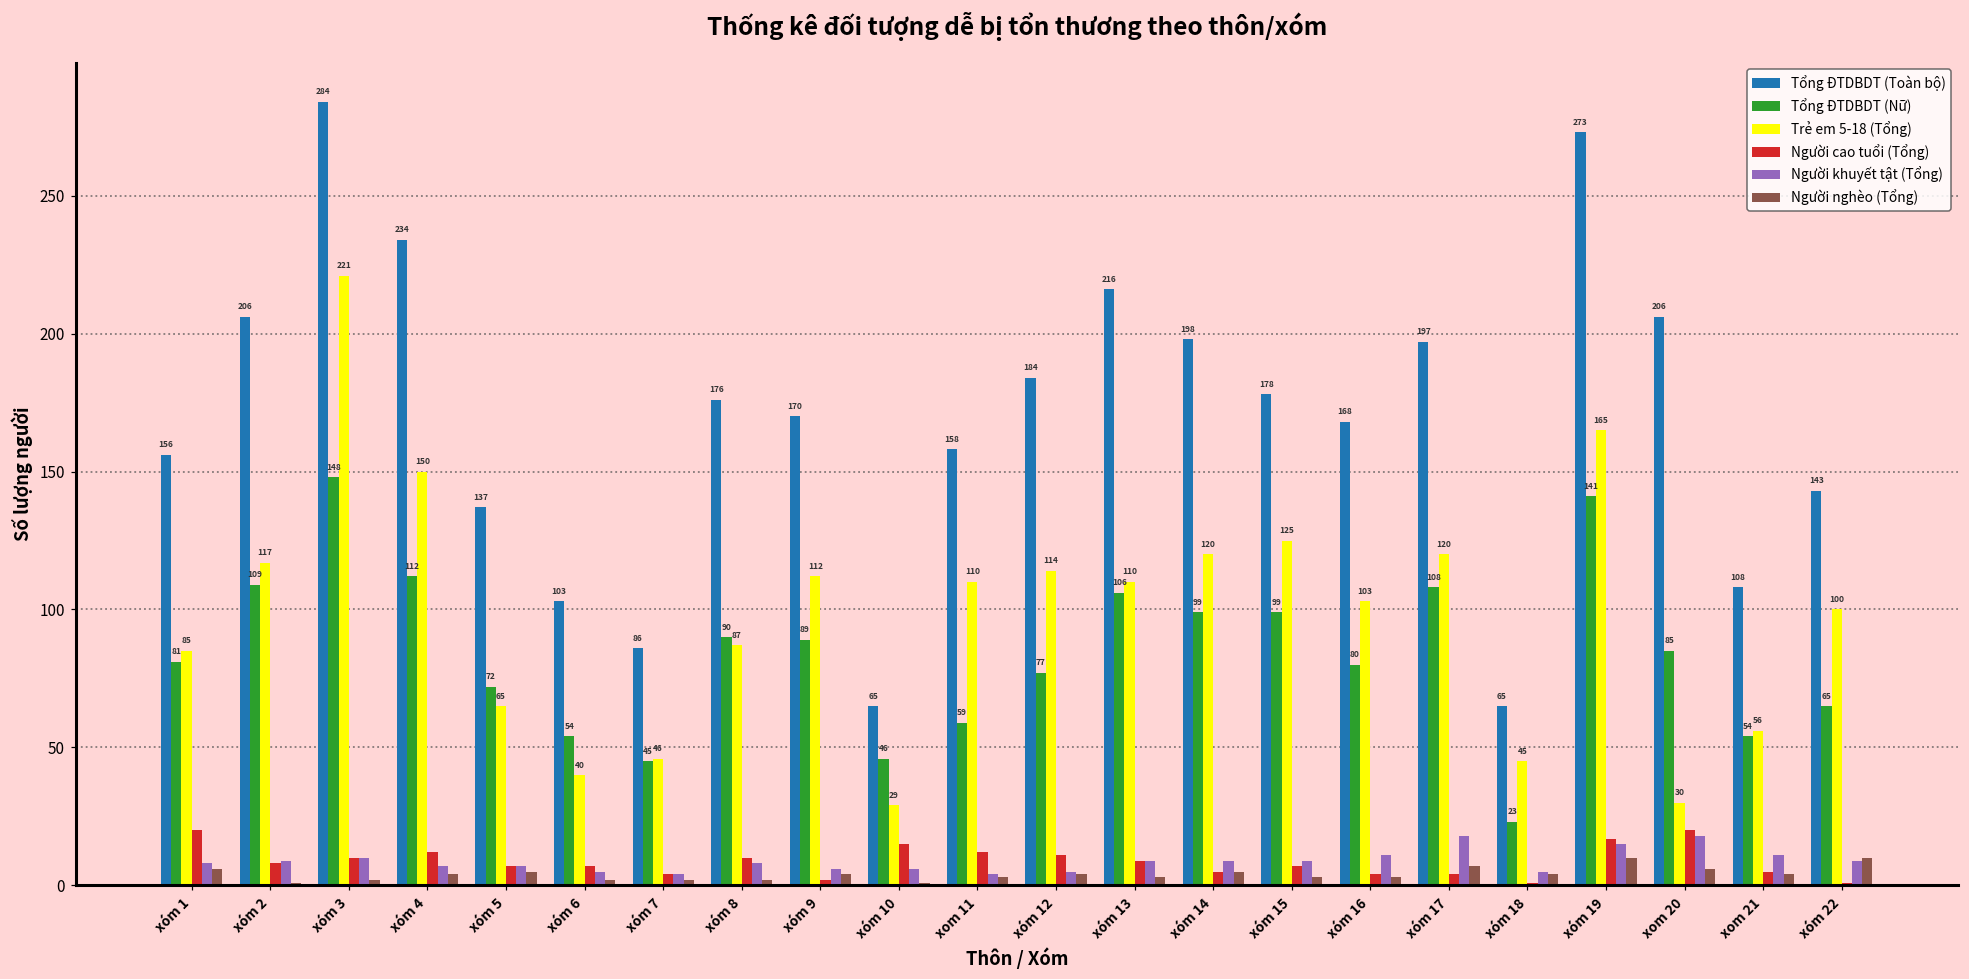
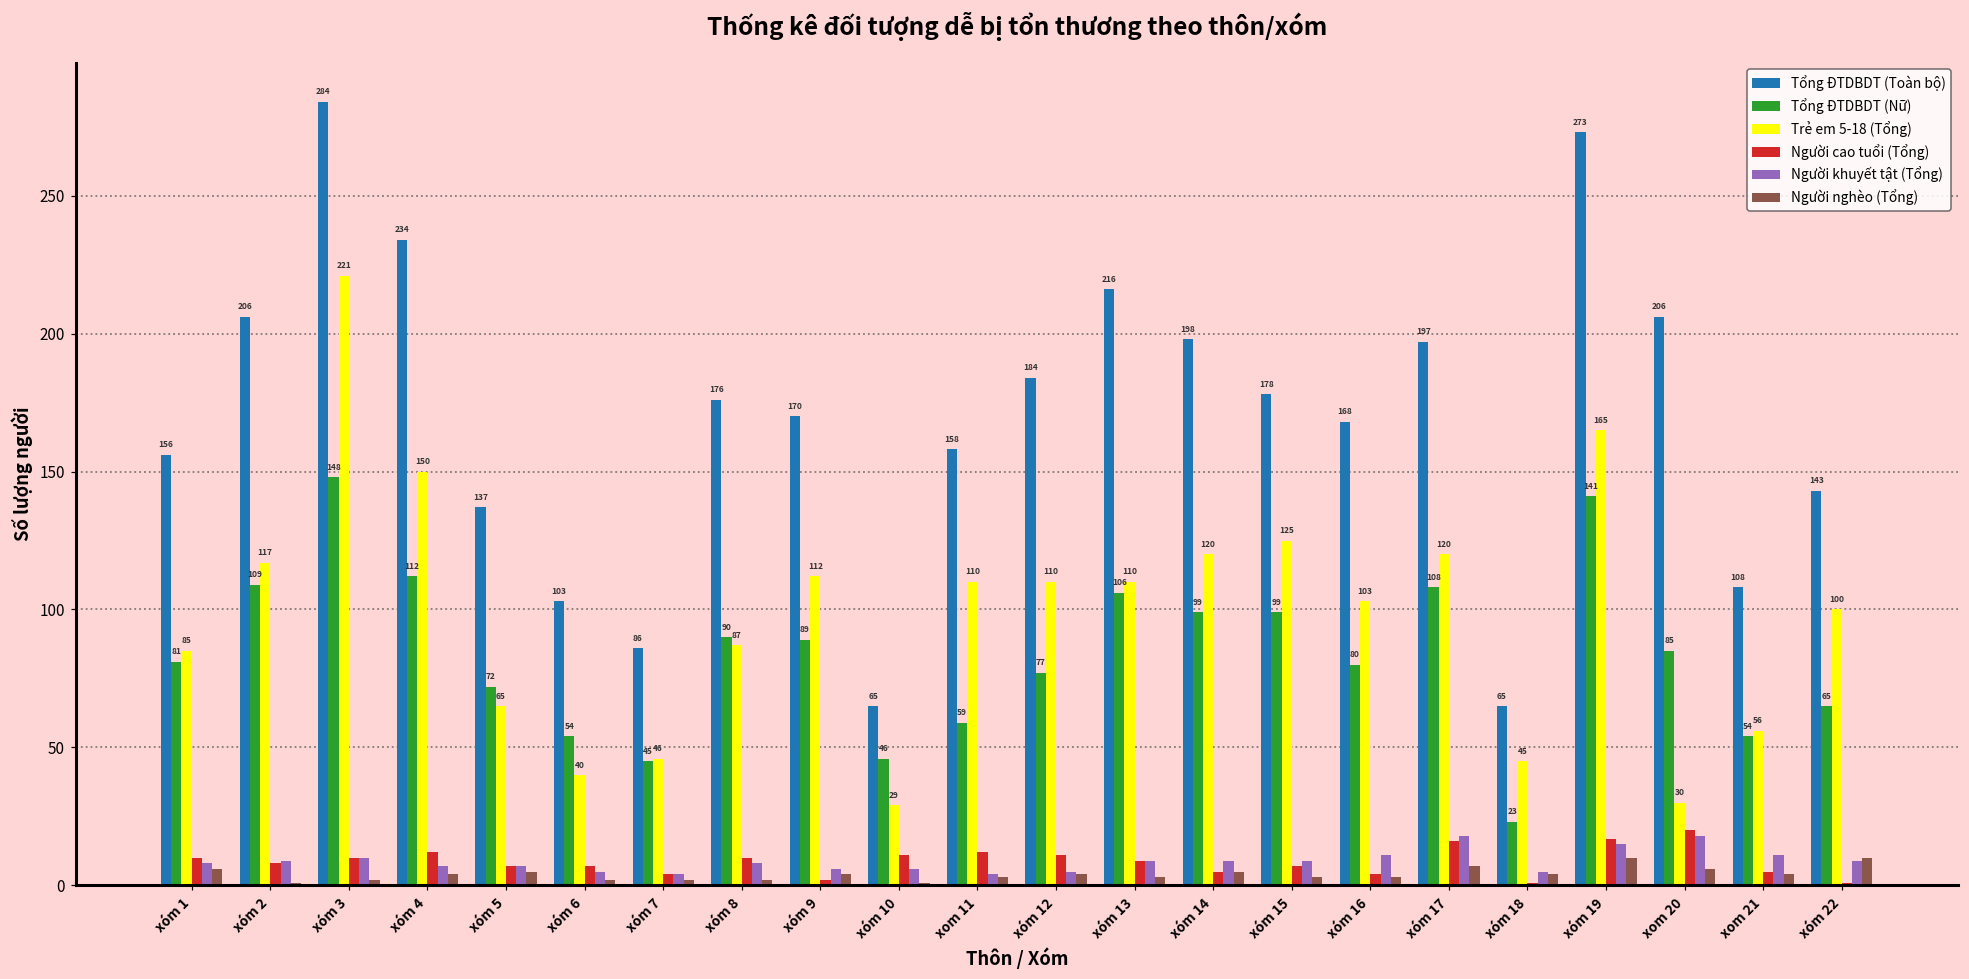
  {
    "Tổng ĐTDBDT (Toàn bộ)": {
      "xóm 1": 156,
      "xóm 2": 206,
      "xóm 3": 284,
      "xóm 4": 234,
      "xóm 5": 137,
      "xóm 6": 103,
      "xóm 7": 86,
      "xóm 8": 176,
      "xóm 9": 170,
      "xóm 10": 65,
      "xom 11": 158,
      "xóm 12": 184,
      "xóm 13": 216,
      "xóm 14": 198,
      "xóm 15": 178,
      "xóm 16": 168,
      "xóm 17": 197,
      "xóm 18": 65,
      "xóm 19": 273,
      "xom 20": 206,
      "xom 21": 108,
      "xóm 22": 143
    },
    "Tổng ĐTDBDT (Nữ)": {
      "xóm 1": 81,
      "xóm 2": 109,
      "xóm 3": 148,
      "xóm 4": 112,
      "xóm 5": 72,
      "xóm 6": 54,
      "xóm 7": 45,
      "xóm 8": 90,
      "xóm 9": 89,
      "xóm 10": 46,
      "xom 11": 59,
      "xóm 12": 77,
      "xóm 13": 106,
      "xóm 14": 99,
      "xóm 15": 99,
      "xóm 16": 80,
      "xóm 17": 108,
      "xóm 18": 23,
      "xóm 19": 141,
      "xom 20": 85,
      "xom 21": 54,
      "xóm 22": 65
    },
    "Trẻ em 5-18 (Tổng)": {
      "xóm 1": 85,
      "xóm 2": 117,
      "xóm 3": 221,
      "xóm 4": 150,
      "xóm 5": 65,
      "xóm 6": 40,
      "xóm 7": 46,
      "xóm 8": 87,
      "xóm 9": 112,
      "xóm 10": 29,
      "xom 11": 110,
-     "xóm 12": 114,
+     "xóm 12": 110,
      "xóm 13": 110,
      "xóm 14": 120,
      "xóm 15": 125,
      "xóm 16": 103,
      "xóm 17": 120,
      "xóm 18": 45,
      "xóm 19": 165,
      "xom 20": 30,
      "xom 21": 56,
      "xóm 22": 100
    },
    "Người cao tuổi (Tổng)": {
-     "xóm 1": 20,
+     "xóm 1": 10,
      "xóm 2": 8,
      "xóm 3": 10,
      "xóm 4": 12,
      "xóm 5": 7,
      "xóm 6": 7,
      "xóm 7": 4,
      "xóm 8": 10,
      "xóm 9": 2,
-     "xóm 10": 15,
+     "xóm 10": 11,
      "xom 11": 12,
      "xóm 12": 11,
      "xóm 13": 9,
      "xóm 14": 5,
      "xóm 15": 7,
      "xóm 16": 4,
-     "xóm 17": 4,
+     "xóm 17": 16,
      "xóm 18": 1,
      "xóm 19": 17,
      "xom 20": 20,
      "xom 21": 5,
      "xóm 22": 1
    },
    "Người khuyết tật (Tổng)": {
      "xóm 1": 8,
      "xóm 2": 9,
      "xóm 3": 10,
      "xóm 4": 7,
      "xóm 5": 7,
      "xóm 6": 5,
      "xóm 7": 4,
      "xóm 8": 8,
      "xóm 9": 6,
      "xóm 10": 6,
      "xom 11": 4,
      "xóm 12": 5,
      "xóm 13": 9,
      "xóm 14": 9,
      "xóm 15": 9,
      "xóm 16": 11,
      "xóm 17": 18,
      "xóm 18": 5,
      "xóm 19": 15,
      "xom 20": 18,
      "xom 21": 11,
      "xóm 22": 9
    },
    "Người nghèo (Tổng)": {
      "xóm 1": 6,
      "xóm 2": 1,
      "xóm 3": 2,
      "xóm 4": 4,
      "xóm 5": 5,
      "xóm 6": 2,
      "xóm 7": 2,
      "xóm 8": 2,
      "xóm 9": 4,
      "xóm 10": 1,
      "xom 11": 3,
      "xóm 12": 4,
      "xóm 13": 3,
      "xóm 14": 5,
      "xóm 15": 3,
      "xóm 16": 3,
      "xóm 17": 7,
      "xóm 18": 4,
      "xóm 19": 10,
      "xom 20": 6,
      "xom 21": 4,
      "xóm 22": 10
    }
  }
